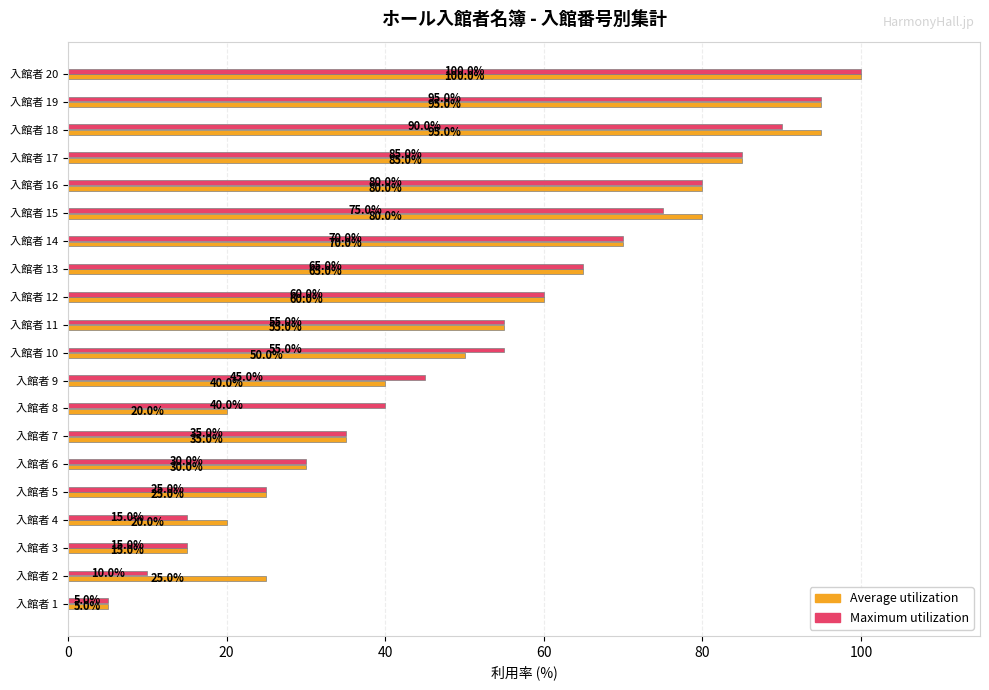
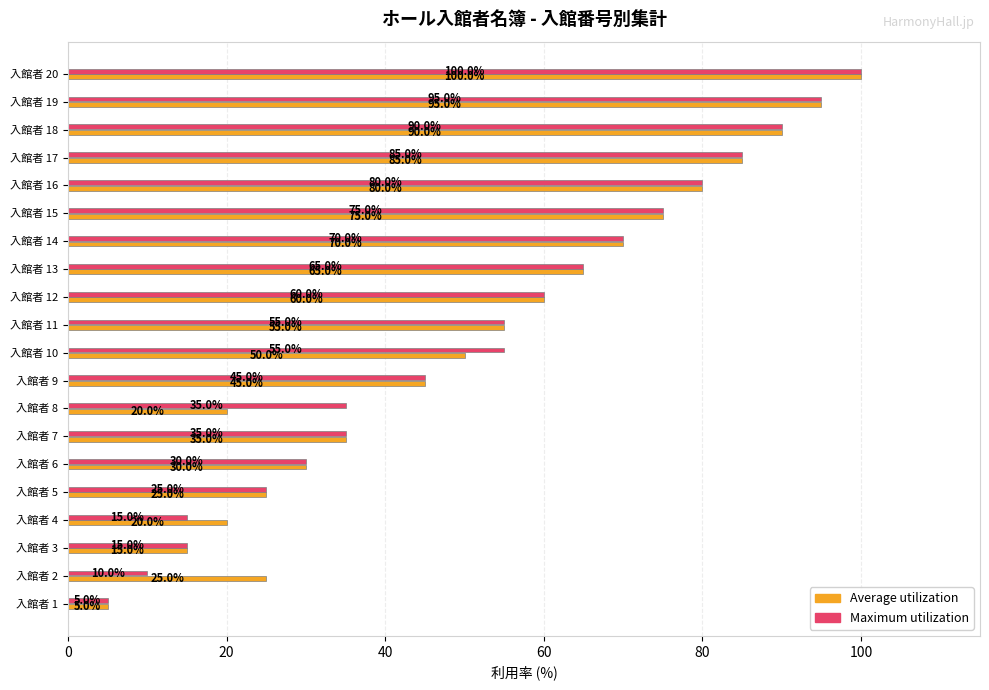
  {
    "Average utilization": {
-     "入館者 18": "95.0%",
-     "入館者 15": "80.0%",
-     "入館者 9": "40.0%",
+     "入館者 18": "90.0%",
+     "入館者 15": "75.0%",
+     "入館者 9": "45.0%",
      "入館者 8": "20.0%",
      "入館者 2": "25.0%"
    },
    "Maximum utilization": {
-     "入館者 8": "40.0%",
+     "入館者 8": "35.0%",
      "入館者 2": "10.0%"
    }
  }
